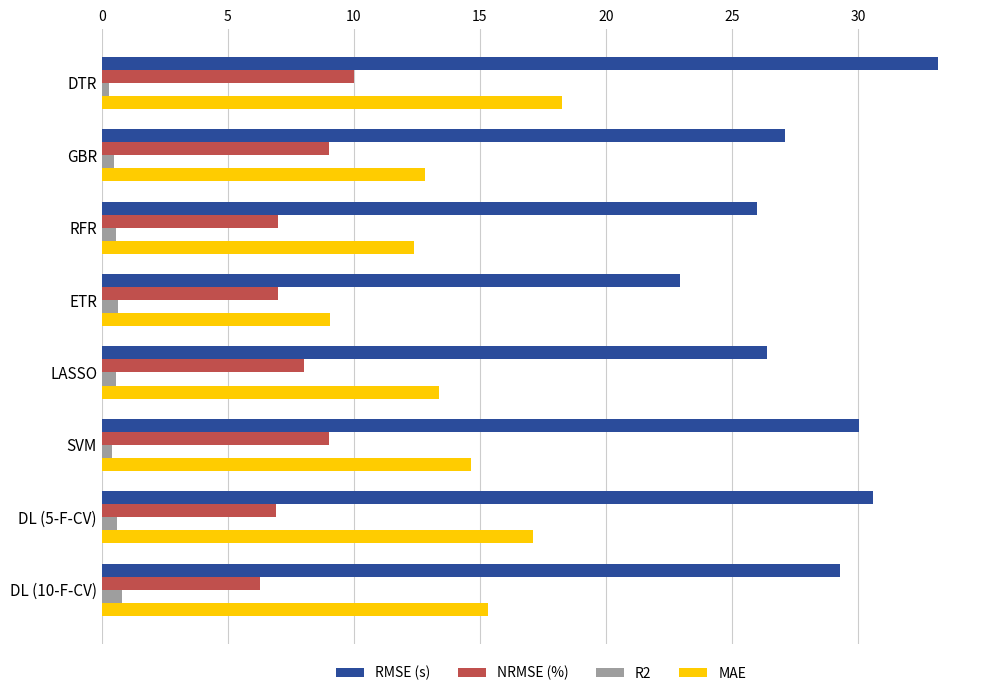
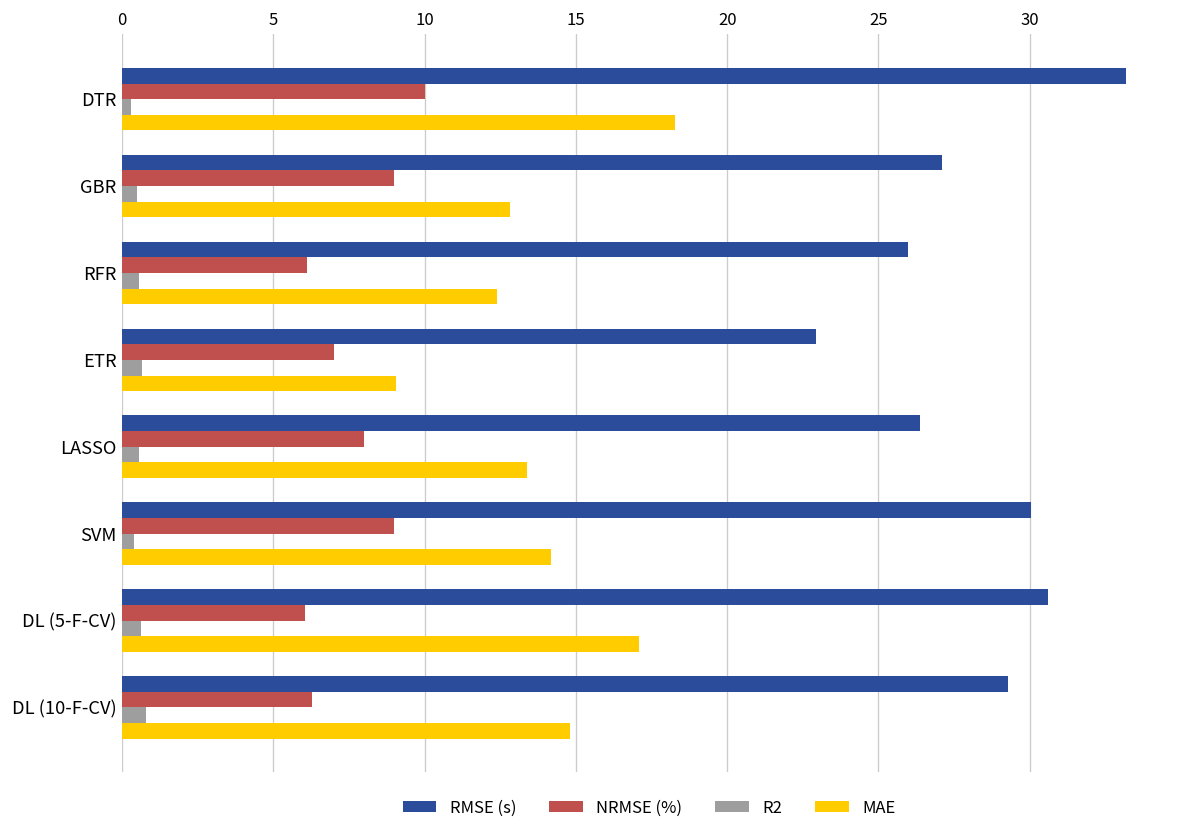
  {
    "RMSE (s)": {
      "DTR": 33.2,
      "GBR": 27.1,
      "RFR": 26.0,
      "ETR": 22.9,
      "LASSO": 26.4,
      "SVM": 30.0,
      "DL (5-F-CV)": 30.6,
      "DL (10-F-CV)": 29.3
    },
    "NRMSE (%)": {
      "DTR": 10.0,
      "GBR": 9.0,
-     "RFR": 7.0,
+     "RFR": 6.1,
      "ETR": 7.0,
      "LASSO": 8.0,
      "SVM": 9.0,
-     "DL (5-F-CV)": 6.9,
+     "DL (5-F-CV)": 6.1,
      "DL (10-F-CV)": 6.3
    },
    "R2": {
      "DTR": 0.3,
      "GBR": 0.5,
      "RFR": 0.6,
      "ETR": 0.7,
      "LASSO": 0.6,
      "SVM": 0.4,
      "DL (5-F-CV)": 0.6,
      "DL (10-F-CV)": 0.8
    },
    "MAE": {
      "DTR": 18.3,
      "GBR": 12.8,
      "RFR": 12.4,
      "ETR": 9.1,
      "LASSO": 13.4,
-     "SVM": 14.6,
+     "SVM": 14.2,
      "DL (5-F-CV)": 17.1,
-     "DL (10-F-CV)": 15.3
+     "DL (10-F-CV)": 14.8
    }
  }
